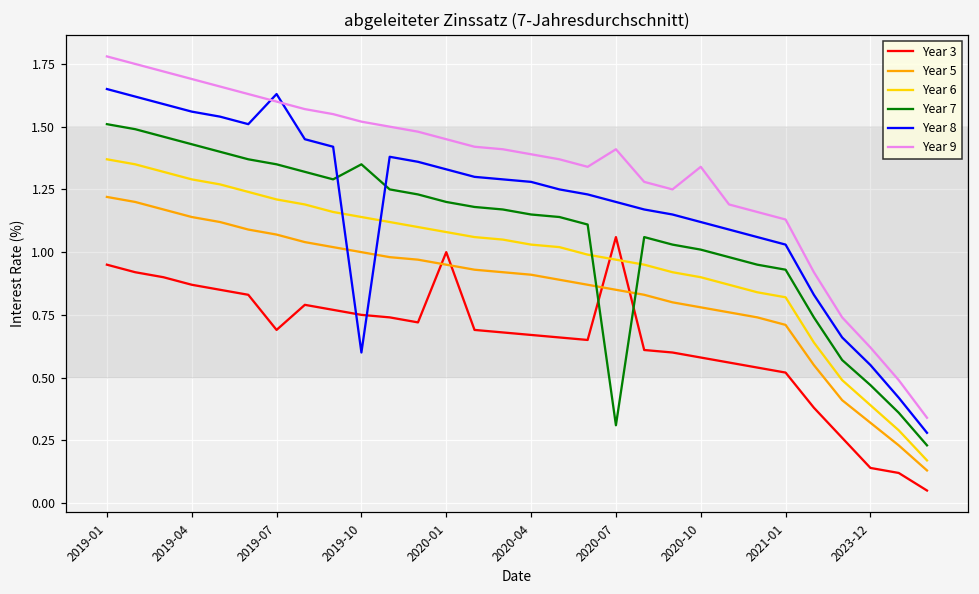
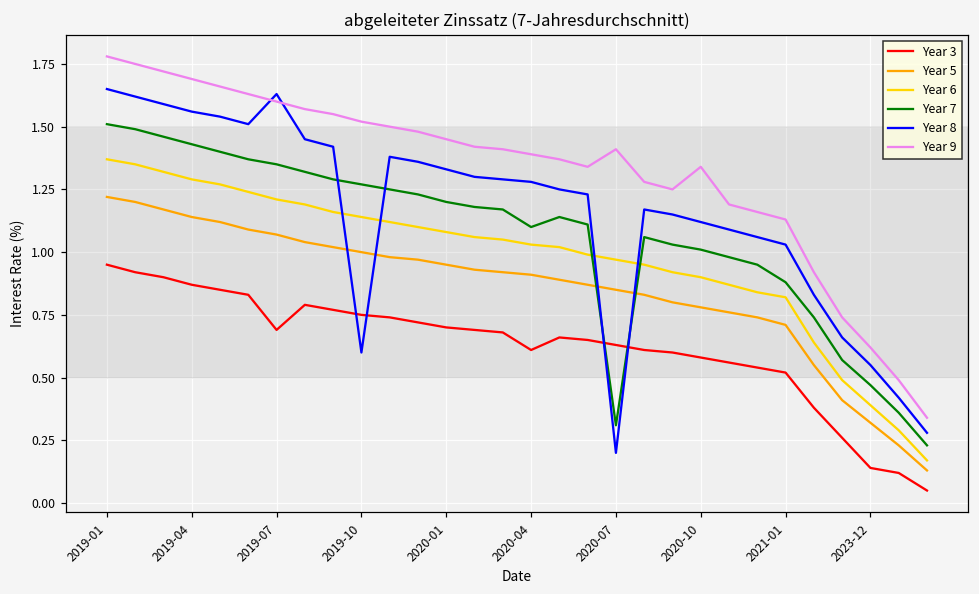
  {
    "Year 3": {
      "2019-01": 0.95,
      "2019-04": 0.87,
      "2019-07": 0.69,
      "2019-10": 0.75,
-     "2020-01": 1.0,
-     "2020-04": 0.67,
-     "2020-07": 1.06,
+     "2020-01": 0.7,
+     "2020-04": 0.61,
+     "2020-07": 0.63,
      "2020-10": 0.58,
      "2021-01": 0.52,
      "2023-12": 0.14
    },
    "Year 7": {
      "2019-01": 1.51,
      "2019-04": 1.43,
      "2019-07": 1.35,
-     "2019-10": 1.35,
+     "2019-10": 1.27,
      "2020-01": 1.20,
-     "2020-04": 1.15,
+     "2020-04": 1.10,
      "2020-07": 0.31,
      "2020-10": 1.01,
-     "2021-01": 0.93,
+     "2021-01": 0.88,
      "2023-12": 0.47
    },
    "Year 8": {
      "2019-01": 1.65,
      "2019-04": 1.56,
      "2019-07": 1.63,
      "2019-10": 0.6,
      "2020-01": 1.33,
      "2020-04": 1.28,
-     "2020-07": 1.2,
+     "2020-07": 0.2,
      "2020-10": 1.12,
      "2021-01": 1.03,
      "2023-12": 0.55
    },
    "Year 9": {
      "2019-01": 1.78,
      "2019-04": 1.69,
      "2019-07": 1.60,
      "2019-10": 1.52,
      "2020-01": 1.45,
      "2020-04": 1.39,
      "2020-07": 1.41,
      "2020-10": 1.34,
      "2021-01": 1.13,
      "2023-12": 0.62
    }
  }
